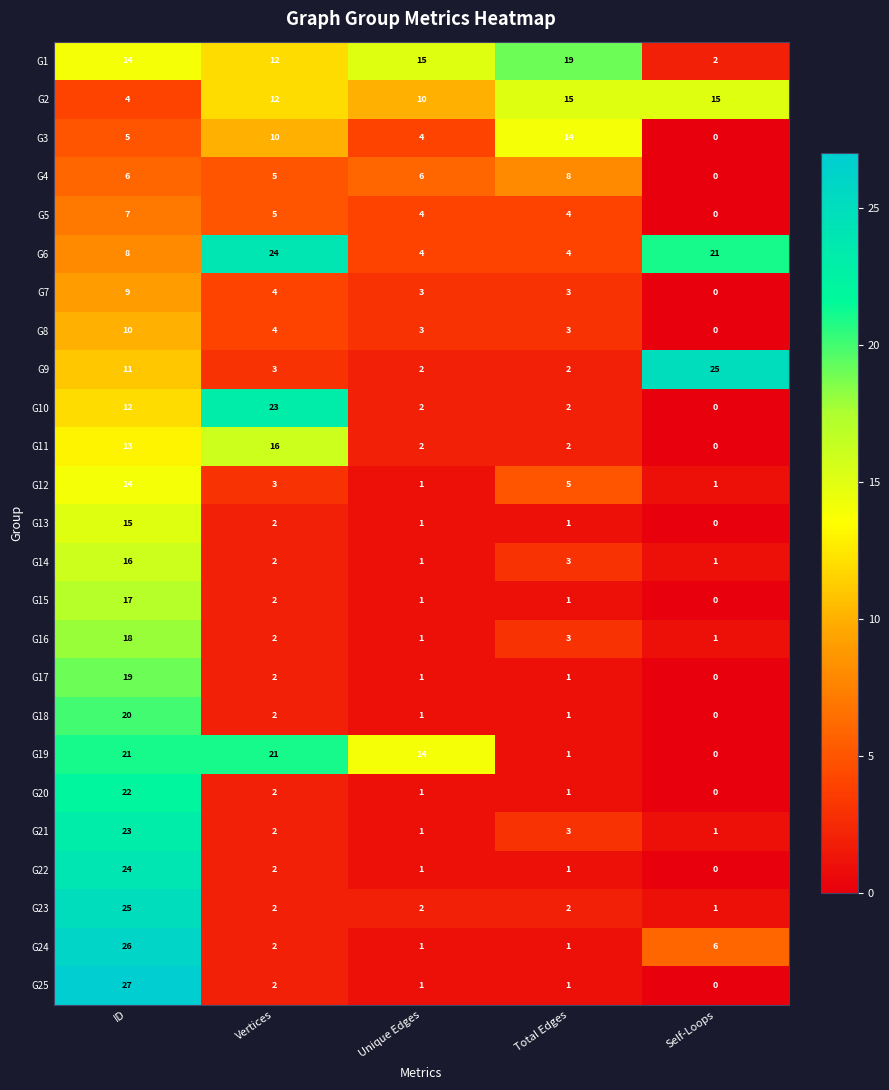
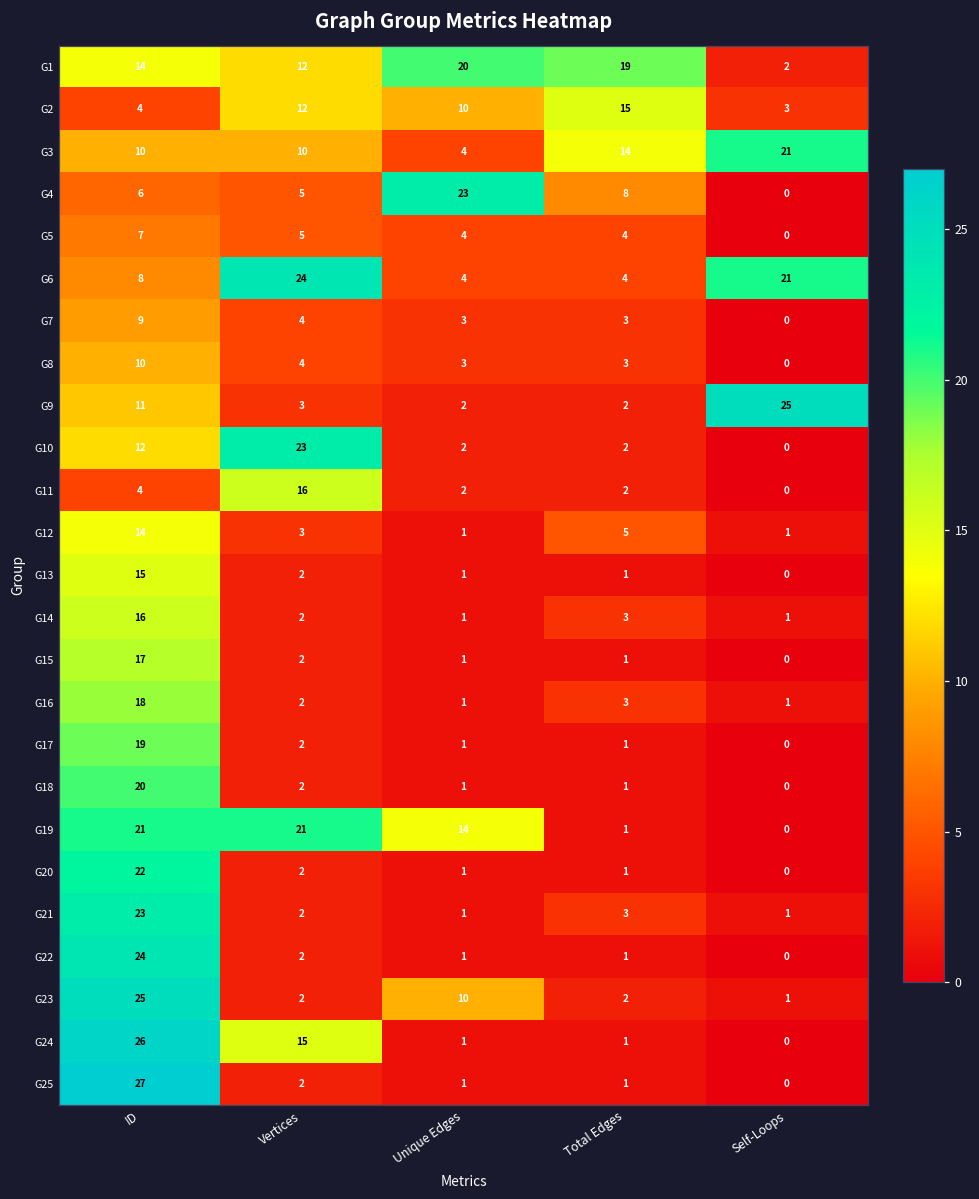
  {
    "G1": {
      "ID": 14,
      "Vertices": 12,
-     "Unique Edges": 15,
+     "Unique Edges": 20,
      "Total Edges": 19,
      "Self-Loops": 2
    },
    "G2": {
      "ID": 4,
      "Vertices": 12,
      "Unique Edges": 10,
      "Total Edges": 15,
-     "Self-Loops": 15
+     "Self-Loops": 3
    },
    "G3": {
-     "ID": 5,
+     "ID": 10,
      "Vertices": 10,
      "Unique Edges": 4,
      "Total Edges": 14,
-     "Self-Loops": 0
+     "Self-Loops": 21
    },
    "G4": {
      "ID": 6,
      "Vertices": 5,
-     "Unique Edges": 6,
+     "Unique Edges": 23,
      "Total Edges": 8,
      "Self-Loops": 0
    },
    "G5": {
      "ID": 7,
      "Vertices": 5,
      "Unique Edges": 4,
      "Total Edges": 4,
      "Self-Loops": 0
    },
    "G6": {
      "ID": 8,
      "Vertices": 24,
      "Unique Edges": 4,
      "Total Edges": 4,
      "Self-Loops": 21
    },
    "G7": {
      "ID": 9,
      "Vertices": 4,
      "Unique Edges": 3,
      "Total Edges": 3,
      "Self-Loops": 0
    },
    "G8": {
      "ID": 10,
      "Vertices": 4,
      "Unique Edges": 3,
      "Total Edges": 3,
      "Self-Loops": 0
    },
    "G9": {
      "ID": 11,
      "Vertices": 3,
      "Unique Edges": 2,
      "Total Edges": 2,
      "Self-Loops": 25
    },
    "G10": {
      "ID": 12,
      "Vertices": 23,
      "Unique Edges": 2,
      "Total Edges": 2,
      "Self-Loops": 0
    },
    "G11": {
-     "ID": 13,
+     "ID": 4,
      "Vertices": 16,
      "Unique Edges": 2,
      "Total Edges": 2,
      "Self-Loops": 0
    },
    "G12": {
      "ID": 14,
      "Vertices": 3,
      "Unique Edges": 1,
      "Total Edges": 5,
      "Self-Loops": 1
    },
    "G13": {
      "ID": 15,
      "Vertices": 2,
      "Unique Edges": 1,
      "Total Edges": 1,
      "Self-Loops": 0
    },
    "G14": {
      "ID": 16,
      "Vertices": 2,
      "Unique Edges": 1,
      "Total Edges": 3,
      "Self-Loops": 1
    },
    "G15": {
      "ID": 17,
      "Vertices": 2,
      "Unique Edges": 1,
      "Total Edges": 1,
      "Self-Loops": 0
    },
    "G16": {
      "ID": 18,
      "Vertices": 2,
      "Unique Edges": 1,
      "Total Edges": 3,
      "Self-Loops": 1
    },
    "G17": {
      "ID": 19,
      "Vertices": 2,
      "Unique Edges": 1,
      "Total Edges": 1,
      "Self-Loops": 0
    },
    "G18": {
      "ID": 20,
      "Vertices": 2,
      "Unique Edges": 1,
      "Total Edges": 1,
      "Self-Loops": 0
    },
    "G19": {
      "ID": 21,
      "Vertices": 21,
      "Unique Edges": 14,
      "Total Edges": 1,
      "Self-Loops": 0
    },
    "G20": {
      "ID": 22,
      "Vertices": 2,
      "Unique Edges": 1,
      "Total Edges": 1,
      "Self-Loops": 0
    },
    "G21": {
      "ID": 23,
      "Vertices": 2,
      "Unique Edges": 1,
      "Total Edges": 3,
      "Self-Loops": 1
    },
    "G22": {
      "ID": 24,
      "Vertices": 2,
      "Unique Edges": 1,
      "Total Edges": 1,
      "Self-Loops": 0
    },
    "G23": {
      "ID": 25,
      "Vertices": 2,
-     "Unique Edges": 2,
+     "Unique Edges": 10,
      "Total Edges": 2,
      "Self-Loops": 1
    },
    "G24": {
      "ID": 26,
-     "Vertices": 2,
+     "Vertices": 15,
      "Unique Edges": 1,
      "Total Edges": 1,
-     "Self-Loops": 6
+     "Self-Loops": 0
    },
    "G25": {
      "ID": 27,
      "Vertices": 2,
      "Unique Edges": 1,
      "Total Edges": 1,
      "Self-Loops": 0
    }
  }
